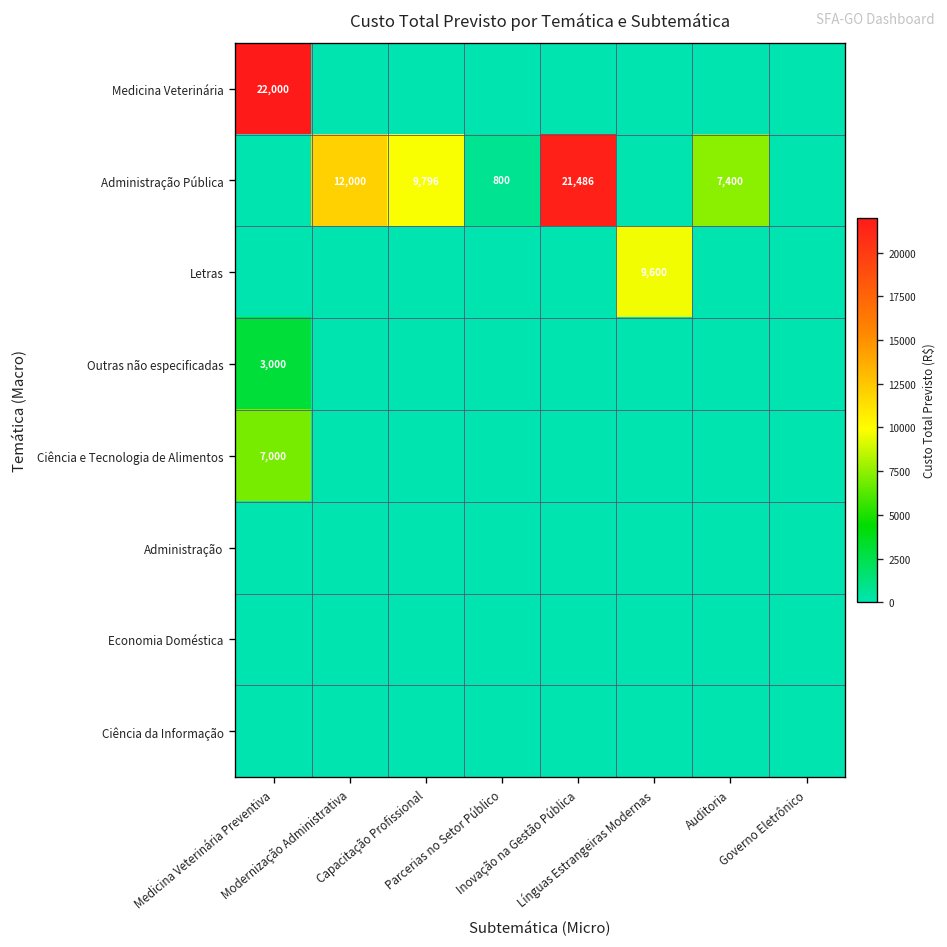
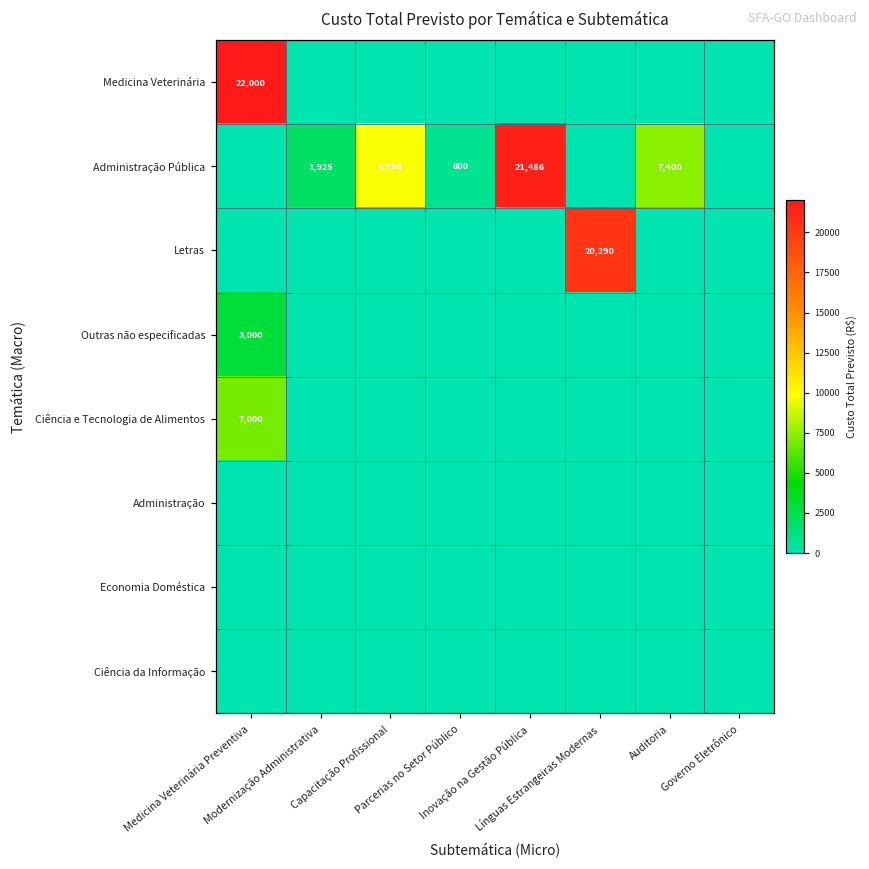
  {
    "Medicina Veterinária": {
      "Medicina Veterinária Preventiva": "22,000"
    },
    "Administração Pública": {
-     "Modernização Administrativa": "12,000",
+     "Modernização Administrativa": "1,925",
      "Capacitação Profissional": "9,796",
      "Parcerias no Setor Público": "800",
      "Inovação na Gestão Pública": "21,486",
      "Auditoria": "7,400"
    },
    "Letras": {
-     "Línguas Estrangeiras Modernas": "9,600"
+     "Línguas Estrangeiras Modernas": "20,290"
    },
    "Outras não especificadas": {
      "Medicina Veterinária Preventiva": "3,000"
    },
    "Ciência e Tecnologia de Alimentos": {
      "Medicina Veterinária Preventiva": "7,000"
    }
  }
